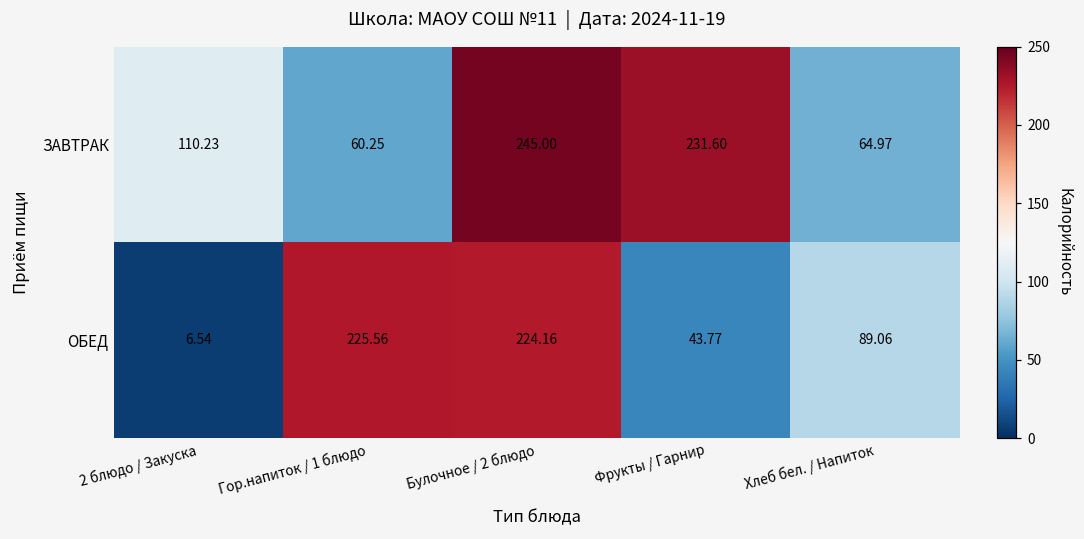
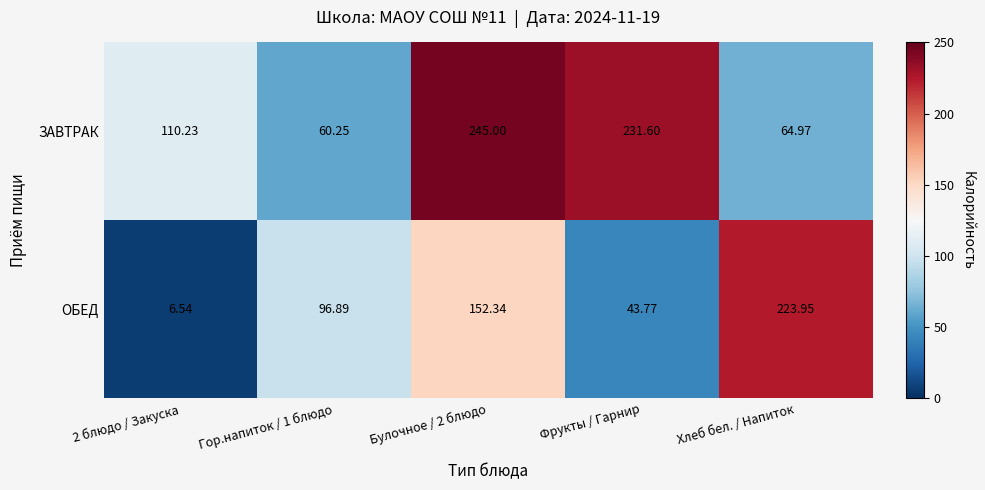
  {
    "ЗАВТРАК": {
      "2 блюдо / Закуска": 110.23,
      "Гор.напиток / 1 блюдо": 60.25,
      "Булочное / 2 блюдо": 245.00,
      "Фрукты / Гарнир": 231.60,
      "Хлеб бел. / Напиток": 64.97
    },
    "ОБЕД": {
      "2 блюдо / Закуска": 6.54,
-     "Гор.напиток / 1 блюдо": 225.56,
-     "Булочное / 2 блюдо": 224.16,
+     "Гор.напиток / 1 блюдо": 96.89,
+     "Булочное / 2 блюдо": 152.34,
      "Фрукты / Гарнир": 43.77,
-     "Хлеб бел. / Напиток": 89.06
+     "Хлеб бел. / Напиток": 223.95
    }
  }
